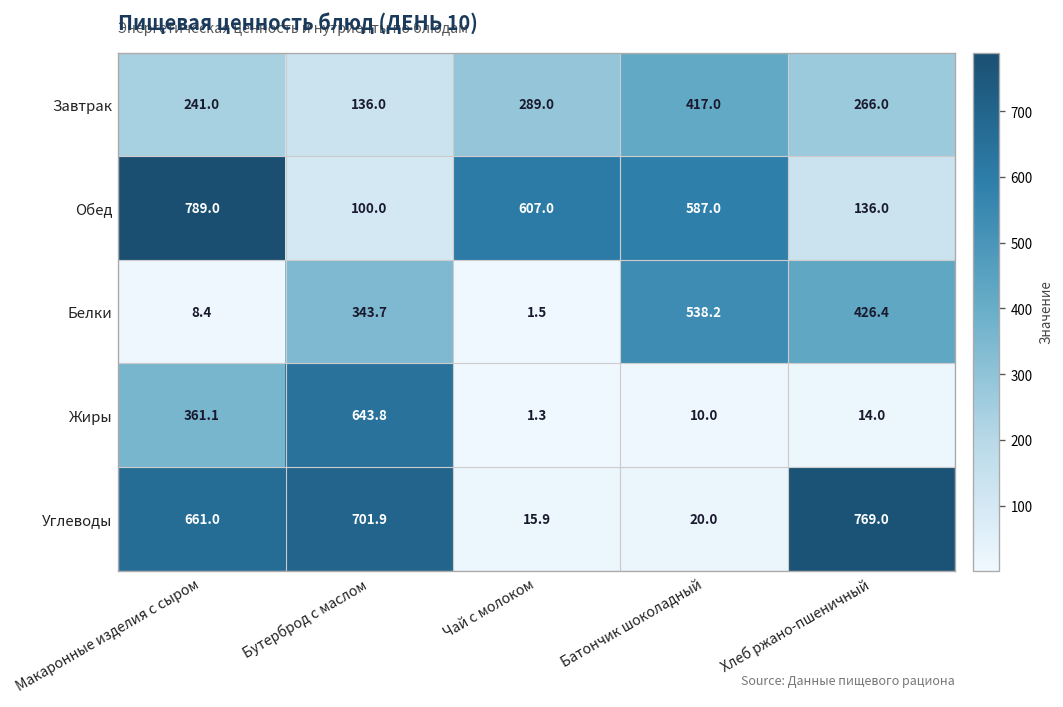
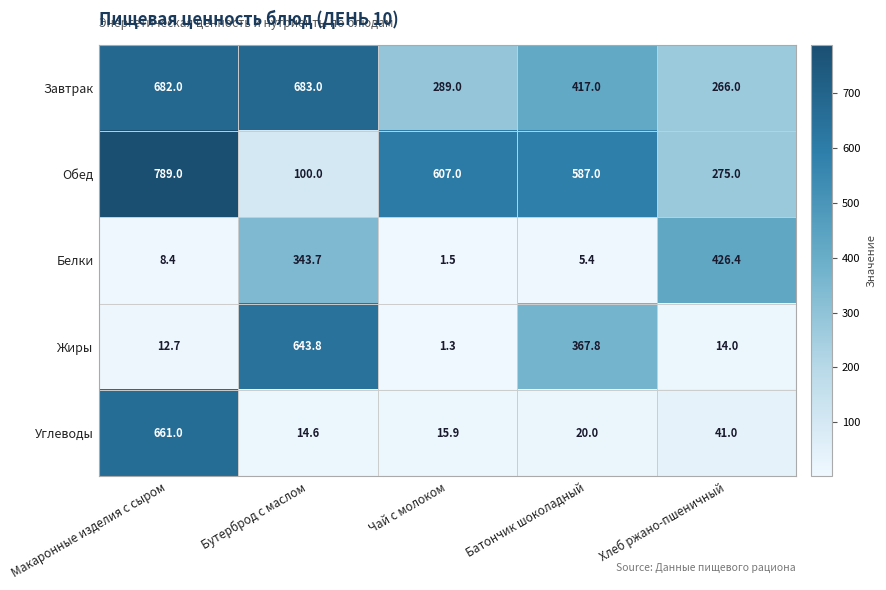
  {
    "Завтрак": {
-     "Макаронные изделия с сыром": 241.0,
-     "Бутерброд с маслом": 136.0,
+     "Макаронные изделия с сыром": 682.0,
+     "Бутерброд с маслом": 683.0,
      "Чай с молоком": 289.0,
      "Батончик шоколадный": 417.0,
      "Хлеб ржано-пшеничный": 266.0
    },
    "Обед": {
      "Макаронные изделия с сыром": 789.0,
      "Бутерброд с маслом": 100.0,
      "Чай с молоком": 607.0,
      "Батончик шоколадный": 587.0,
-     "Хлеб ржано-пшеничный": 136.0
+     "Хлеб ржано-пшеничный": 275.0
    },
    "Белки": {
      "Макаронные изделия с сыром": 8.4,
      "Бутерброд с маслом": 343.7,
      "Чай с молоком": 1.5,
-     "Батончик шоколадный": 538.2,
+     "Батончик шоколадный": 5.4,
      "Хлеб ржано-пшеничный": 426.4
    },
    "Жиры": {
-     "Макаронные изделия с сыром": 361.1,
+     "Макаронные изделия с сыром": 12.7,
      "Бутерброд с маслом": 643.8,
      "Чай с молоком": 1.3,
-     "Батончик шоколадный": 10.0,
+     "Батончик шоколадный": 367.8,
      "Хлеб ржано-пшеничный": 14.0
    },
    "Углеводы": {
      "Макаронные изделия с сыром": 661.0,
-     "Бутерброд с маслом": 701.9,
+     "Бутерброд с маслом": 14.6,
      "Чай с молоком": 15.9,
      "Батончик шоколадный": 20.0,
-     "Хлеб ржано-пшеничный": 769.0
+     "Хлеб ржано-пшеничный": 41.0
    }
  }
